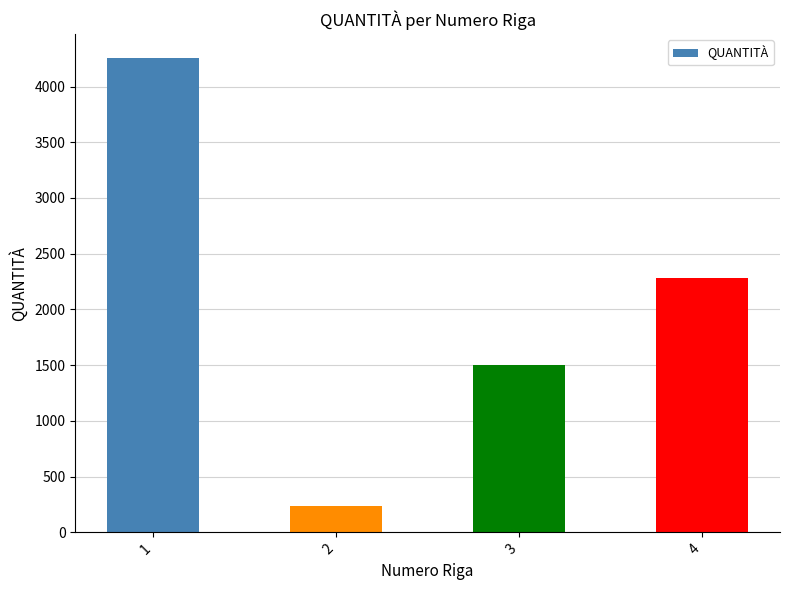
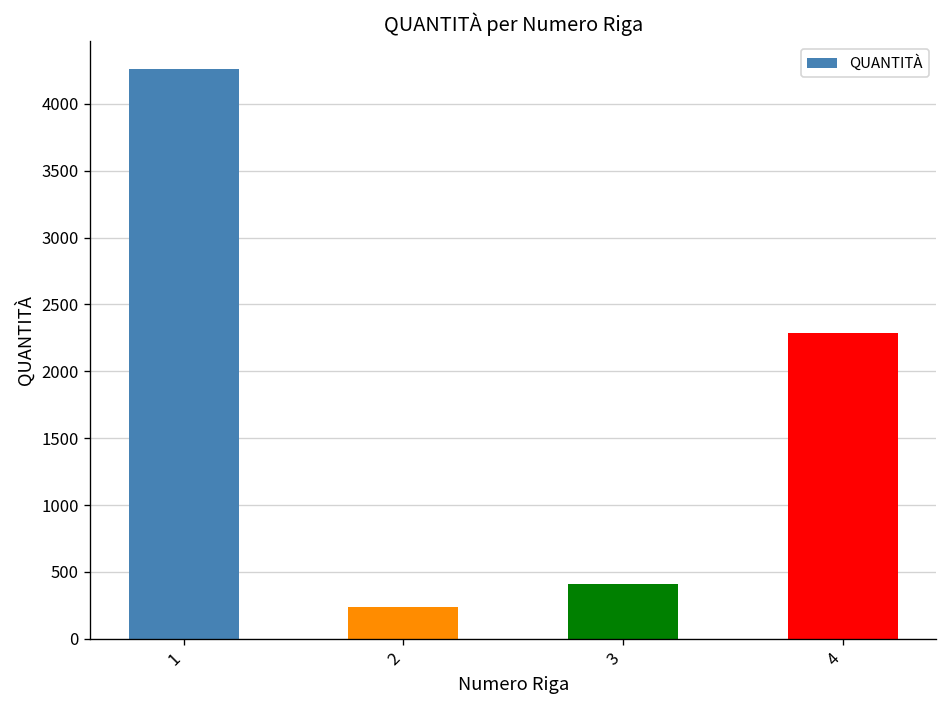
  {
    "1": 4260,
    "2": 240,
-   "3": 1500,
+   "3": 410,
    "4": 2290
  }
